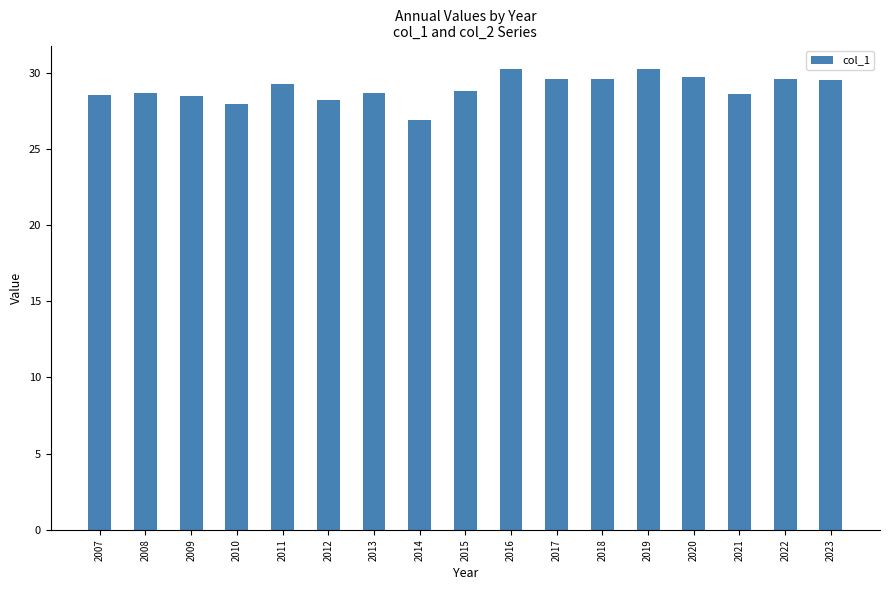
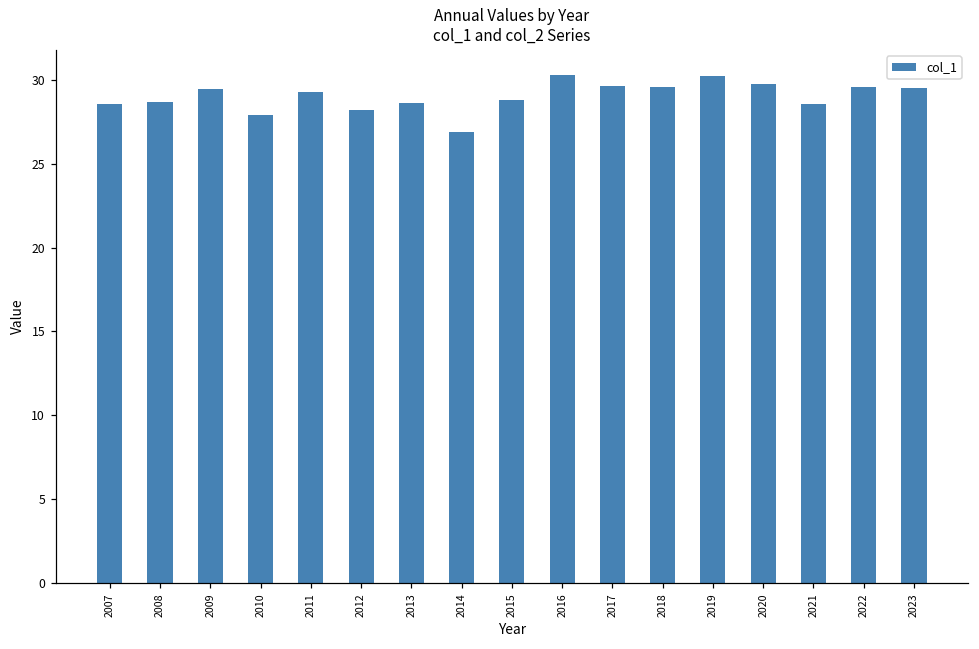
  {
    "2007": 28.5,
    "2008": 28.7,
-   "2009": 28.4,
+   "2009": 29.5,
    "2010": 27.9,
    "2011": 29.3,
    "2012": 28.2,
    "2013": 28.6,
    "2014": 26.9,
    "2015": 28.8,
    "2016": 30.3,
    "2017": 29.6,
    "2018": 29.6,
    "2019": 30.2,
    "2020": 29.7,
    "2021": 28.6,
    "2022": 29.6,
    "2023": 29.5
  }
